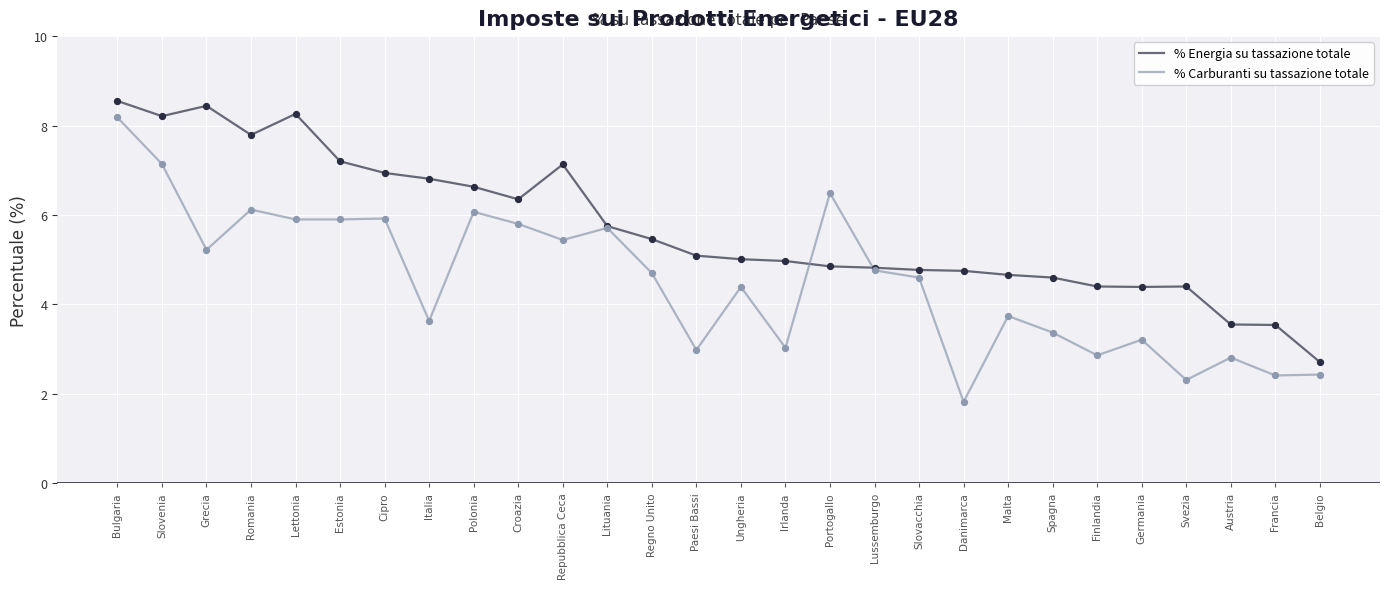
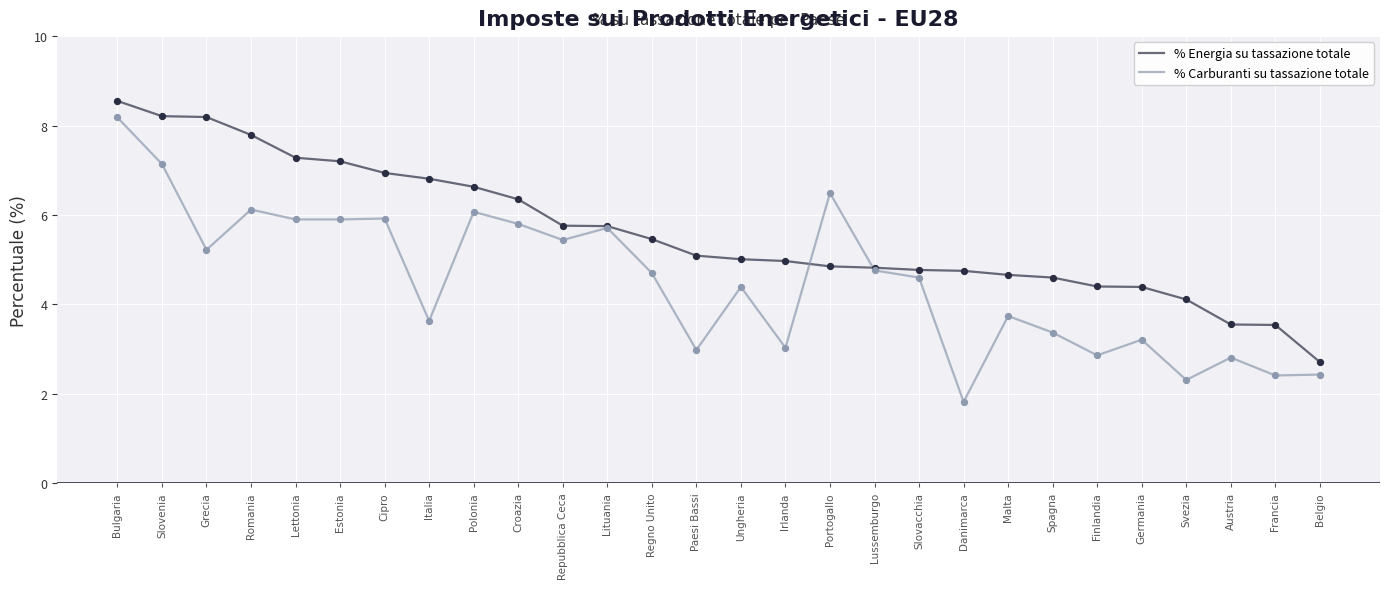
  {
    "% Energia su tassazione totale": {
      "Bulgaria": 8.6,
      "Slovenia": 8.2,
-     "Grecia": 8.4,
+     "Grecia": 8.2,
      "Romania": 7.8,
-     "Lettonia": 8.3,
+     "Lettonia": 7.3,
      "Estonia": 7.2,
      "Cipro": 6.9,
      "Italia": 6.8,
      "Polonia": 6.6,
      "Croazia": 6.4,
-     "Repubblica Ceca": 7.1,
+     "Repubblica Ceca": 5.8,
      "Regno Unito": 5.5,
      "Paesi Bassi": 5.1,
      "Ungheria": 5.0,
      "Irlanda": 5.0,
      "Portogallo": 4.9,
      "Lussemburgo": 4.8,
      "Slovacchia": 4.8,
      "Danimarca": 4.8,
      "Malta": 4.7,
      "Spagna": 4.6,
      "Finlandia": 4.4,
      "Germania": 4.4,
-     "Svezia": 4.4,
+     "Svezia": 4.1,
      "Austria": 3.6,
      "Francia": 3.5,
      "Belgio": 2.7
    },
    "% Carburanti su tassazione totale": {
      "Bulgaria": 8.2,
      "Slovenia": 7.1,
      "Grecia": 5.2,
      "Romania": 6.1,
      "Lettonia": 5.9,
      "Estonia": 5.9,
      "Cipro": 5.9,
      "Italia": 3.6,
      "Polonia": 6.1,
      "Croazia": 5.8,
      "Repubblica Ceca": 5.4,
      "Regno Unito": 4.7,
      "Paesi Bassi": 3.0,
      "Ungheria": 4.4,
      "Irlanda": 3.0,
      "Portogallo": 6.5,
      "Lussemburgo": 4.8,
      "Slovacchia": 4.6,
      "Danimarca": 1.8,
      "Malta": 3.7,
      "Spagna": 3.4,
      "Finlandia": 2.9,
      "Germania": 3.2,
      "Svezia": 2.3,
      "Austria": 2.8,
      "Francia": 2.4,
      "Belgio": 2.4
    }
  }
